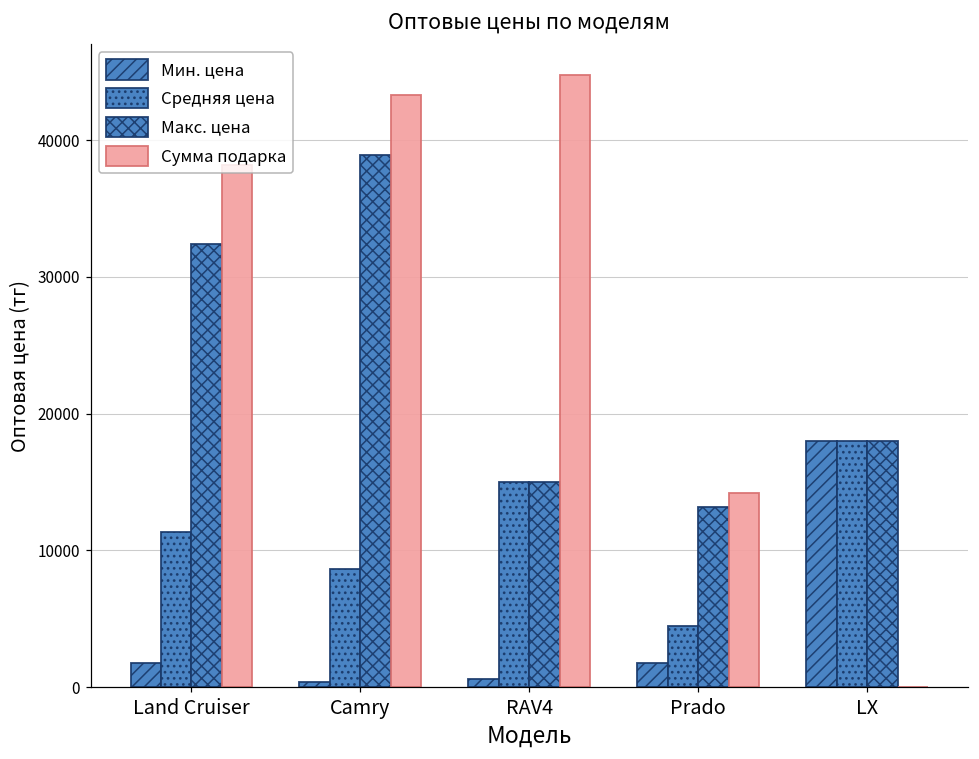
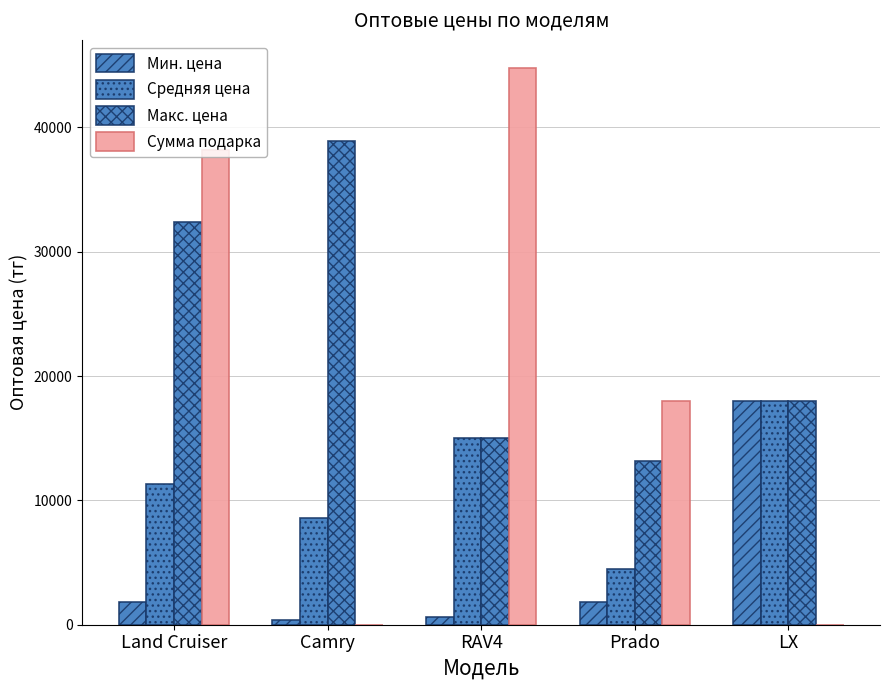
  {
    "Сумма подарка": {
-     "Camry": 43300,
+     "Camry": 0,
      "RAV4": 44800,
-     "Prado": 14200,
+     "Prado": 18000,
      "LX": 0
    }
  }
